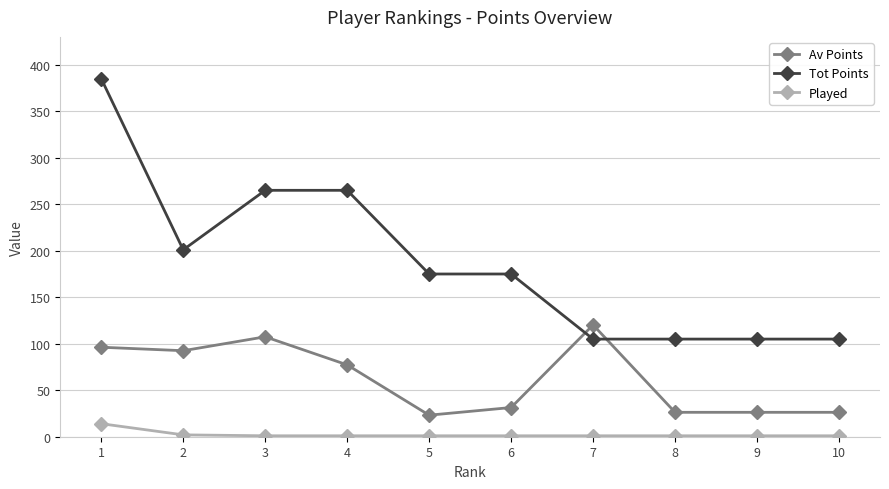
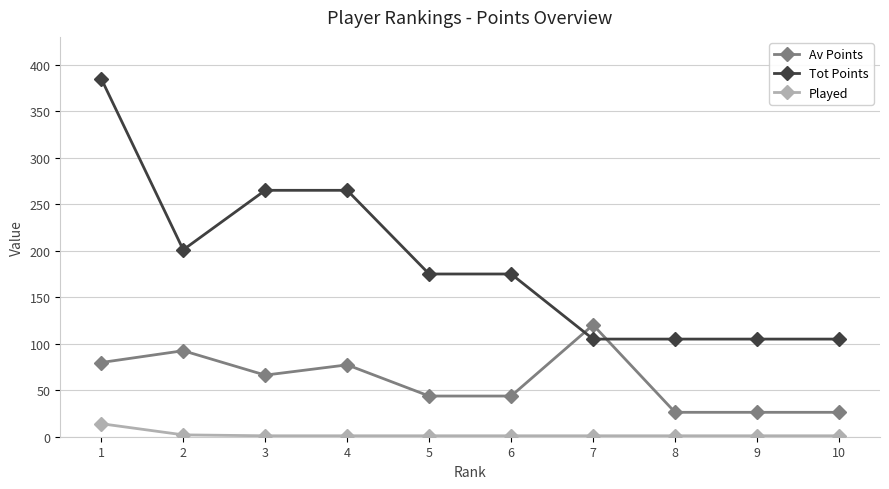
  {
    "Av Points": {
-     "1": 100,
+     "1": 80,
      "2": 90,
-     "3": 110,
+     "3": 70,
      "4": 80,
-     "5": 20,
-     "6": 30,
+     "5": 40,
+     "6": 40,
      "7": 120,
      "8": 30,
      "9": 30,
      "10": 30
    },
    "Tot Points": {
      "1": 390,
      "2": 200,
      "3": 270,
      "4": 270,
      "5": 180,
      "6": 180,
      "7": 110,
      "8": 110,
      "9": 110,
      "10": 110
    },
    "Played": {
      "1": 10,
      "2": 0,
      "3": 0,
      "4": 0,
      "5": 0,
      "6": 0,
      "7": 0,
      "8": 0,
      "9": 0,
      "10": 0
    }
  }
